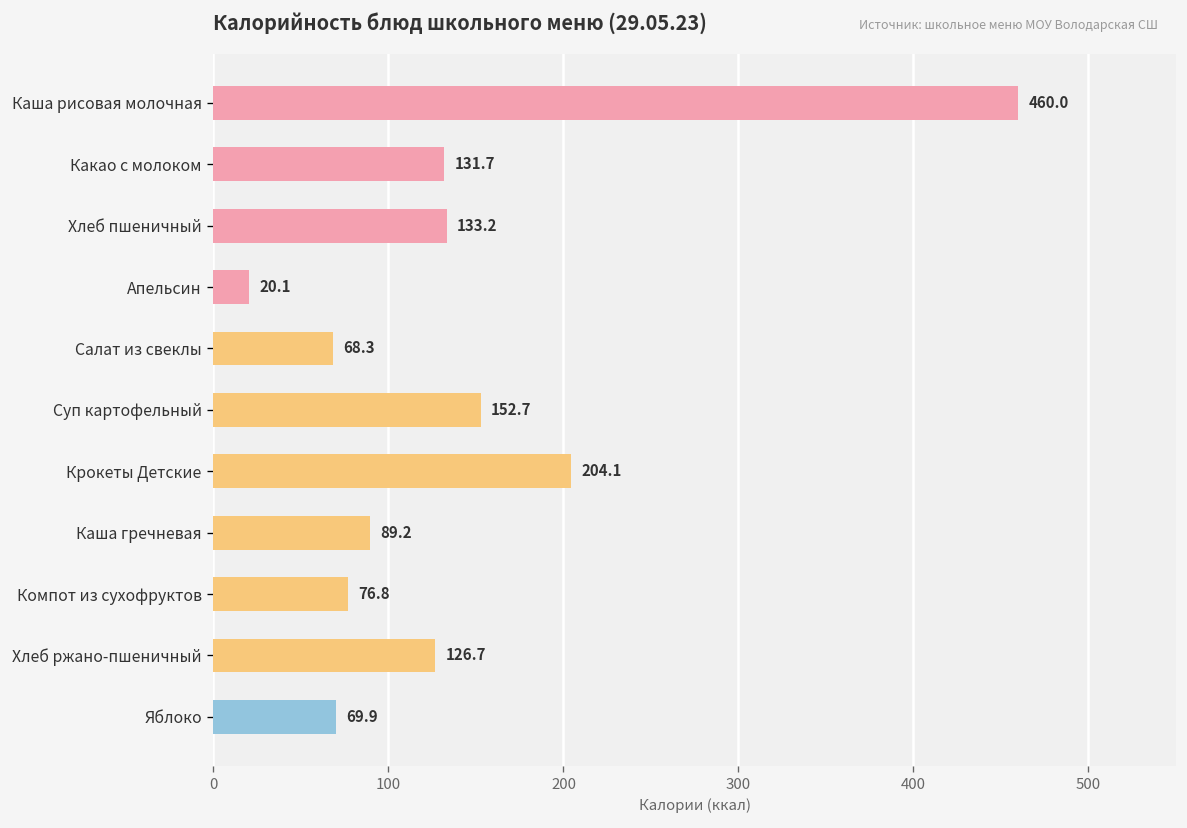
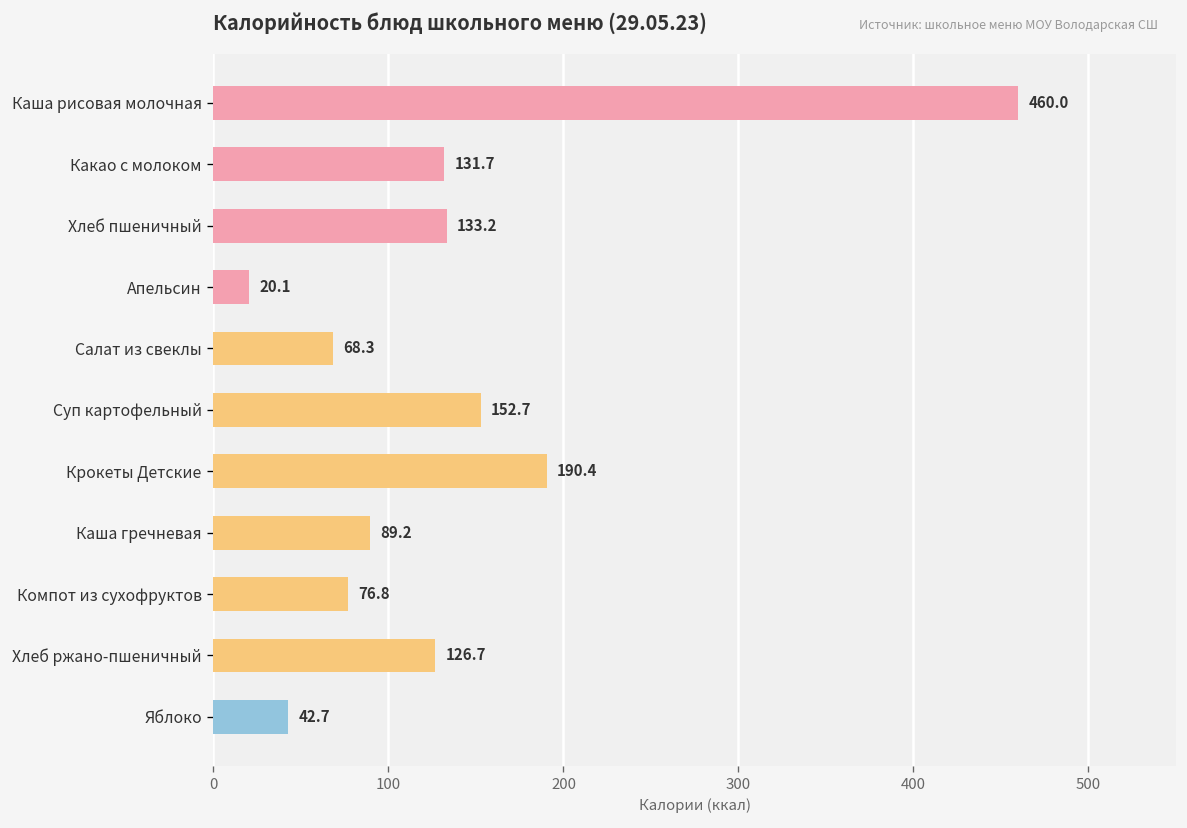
  {
    "Каша рисовая молочная": 460.0,
    "Какао с молоком": 131.7,
    "Хлеб пшеничный": 133.2,
    "Апельсин": 20.1,
    "Салат из свеклы": 68.3,
    "Суп картофельный": 152.7,
-   "Крокеты Детские": 204.1,
+   "Крокеты Детские": 190.4,
    "Каша гречневая": 89.2,
    "Компот из сухофруктов": 76.8,
    "Хлеб ржано-пшеничный": 126.7,
-   "Яблоко": 69.9
+   "Яблоко": 42.7
  }
